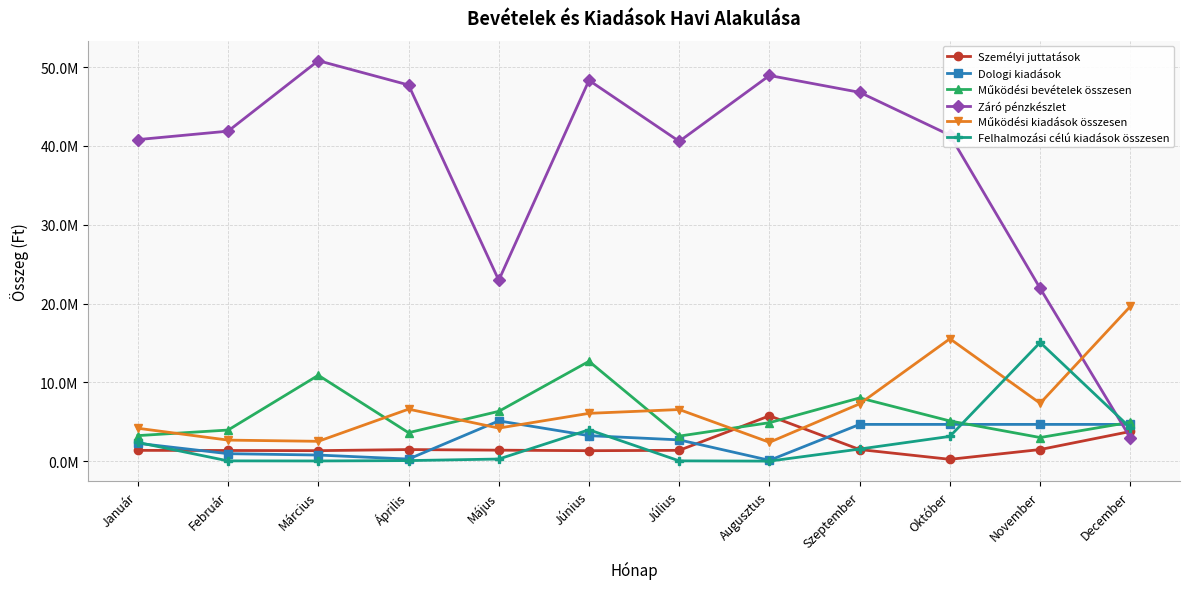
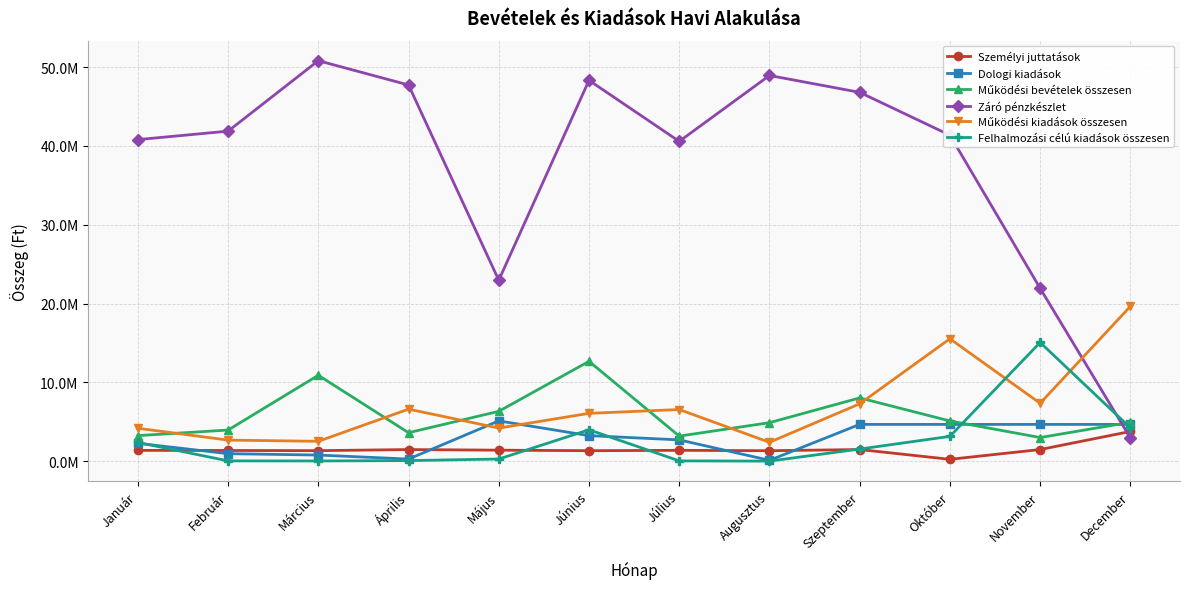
  {
    "Személyi juttatások": {
      "Január": 1000000,
      "Február": 1000000,
      "Március": 1000000,
      "Április": 1000000,
      "Május": 1000000,
      "Június": 1000000,
      "Július": 1000000,
-     "Augusztus": 6000000,
+     "Augusztus": 1000000,
      "Október": 0,
      "November": 1000000,
      "December": 4000000
    },
    "Dologi kiadások": {
      "Február": 1000000,
      "Március": 1000000,
      "Május": 5000000,
      "Június": 3000000,
      "Július": 3000000,
      "Szeptember": 5000000,
      "Október": 5000000,
      "November": 5000000
    },
    "Záró pénzkészlet": {
      "Január": 41000000,
      "Február": 42000000,
      "Március": 51000000,
      "Április": 48000000,
      "Május": 23000000,
      "Június": 48000000,
      "Július": 41000000,
      "Augusztus": 49000000,
      "Szeptember": 47000000,
      "November": 22000000,
      "December": 3000000
    },
    "Működési kiadások összesen": {
      "Január": 4000000,
      "Február": 3000000,
      "Március": 3000000,
      "Április": 7000000,
      "Május": 4000000,
      "Június": 6000000,
      "Július": 7000000,
      "Augusztus": 2000000,
      "Szeptember": 7000000,
      "Október": 16000000,
      "November": 7000000,
      "December": 20000000
    }
  }
